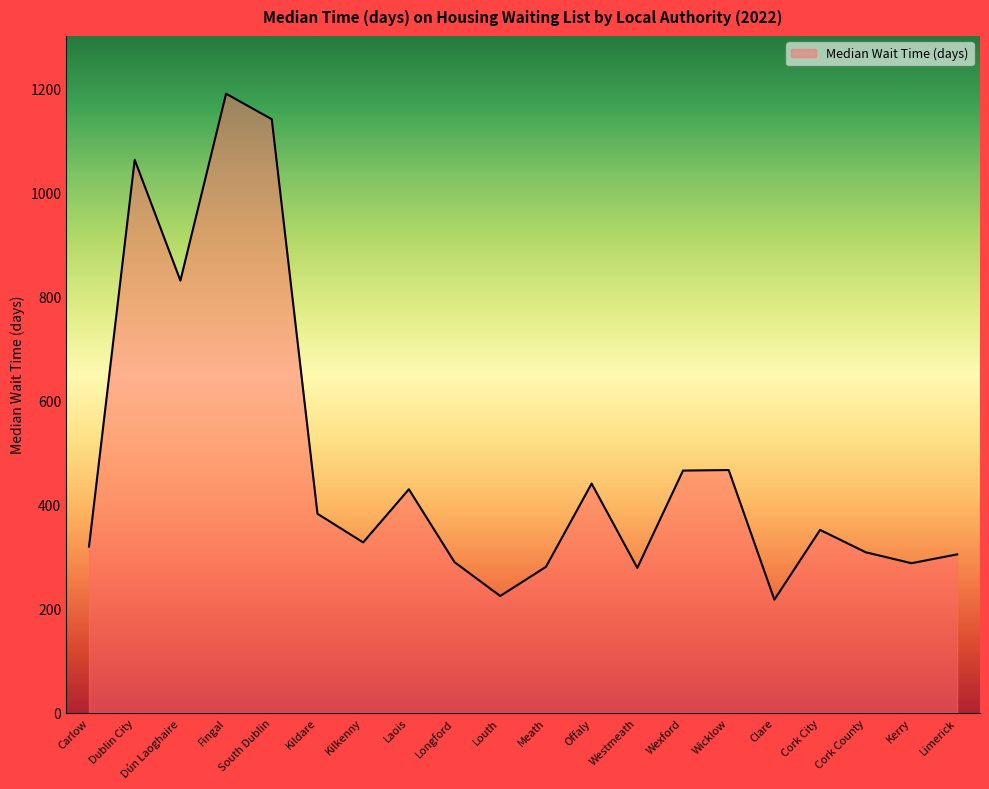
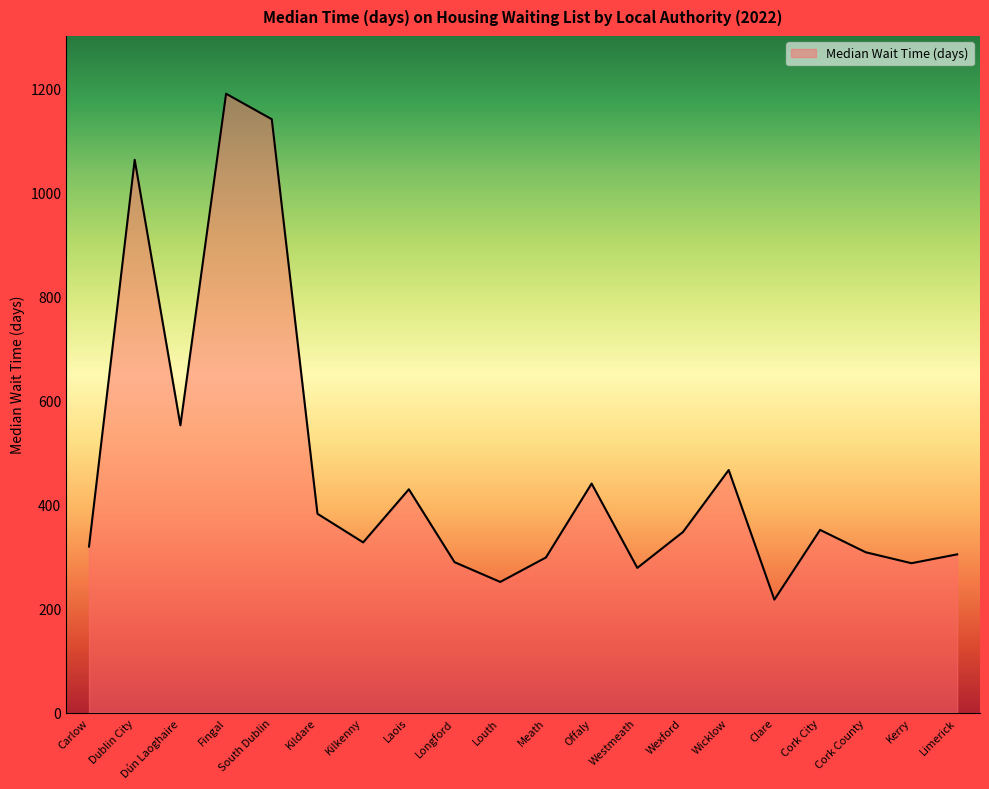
  {
    "Carlow": 320,
    "Dublin City": 1060,
-   "Dún Laoghaire": 830,
+   "Dún Laoghaire": 550,
    "Fingal": 1190,
    "South Dublin": 1140,
    "Kildare": 380,
    "Kilkenny": 330,
    "Laois": 430,
    "Longford": 290,
-   "Louth": 220,
-   "Meath": 280,
+   "Louth": 250,
+   "Meath": 300,
    "Offaly": 440,
    "Westmeath": 280,
-   "Wexford": 470,
+   "Wexford": 350,
    "Wicklow": 470,
    "Clare": 220,
    "Cork City": 350,
    "Cork County": 310,
    "Kerry": 290,
    "Limerick": 300
  }
